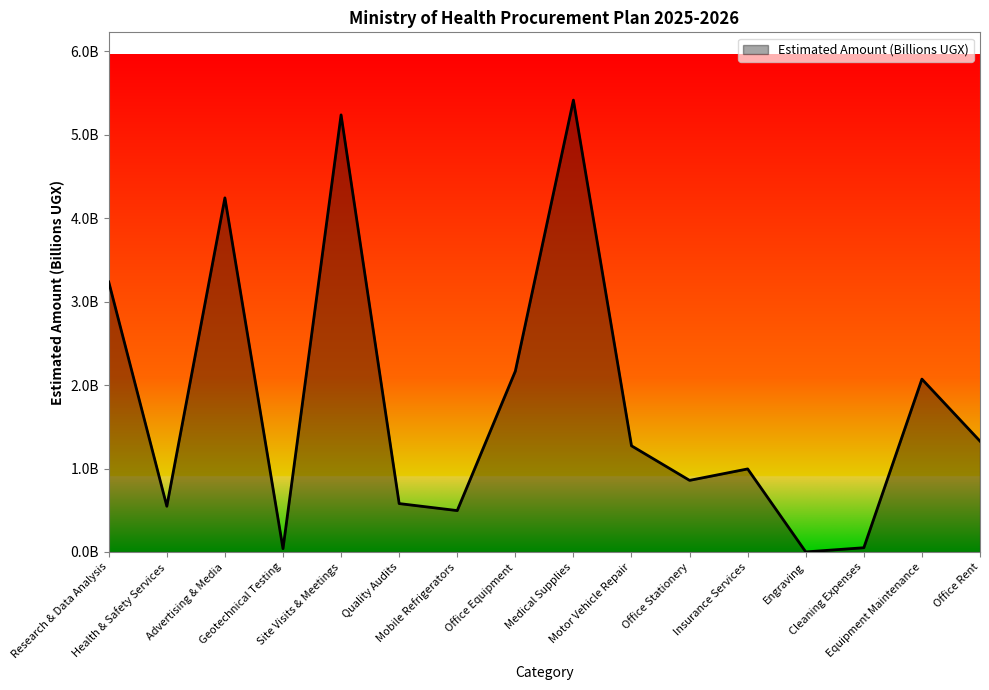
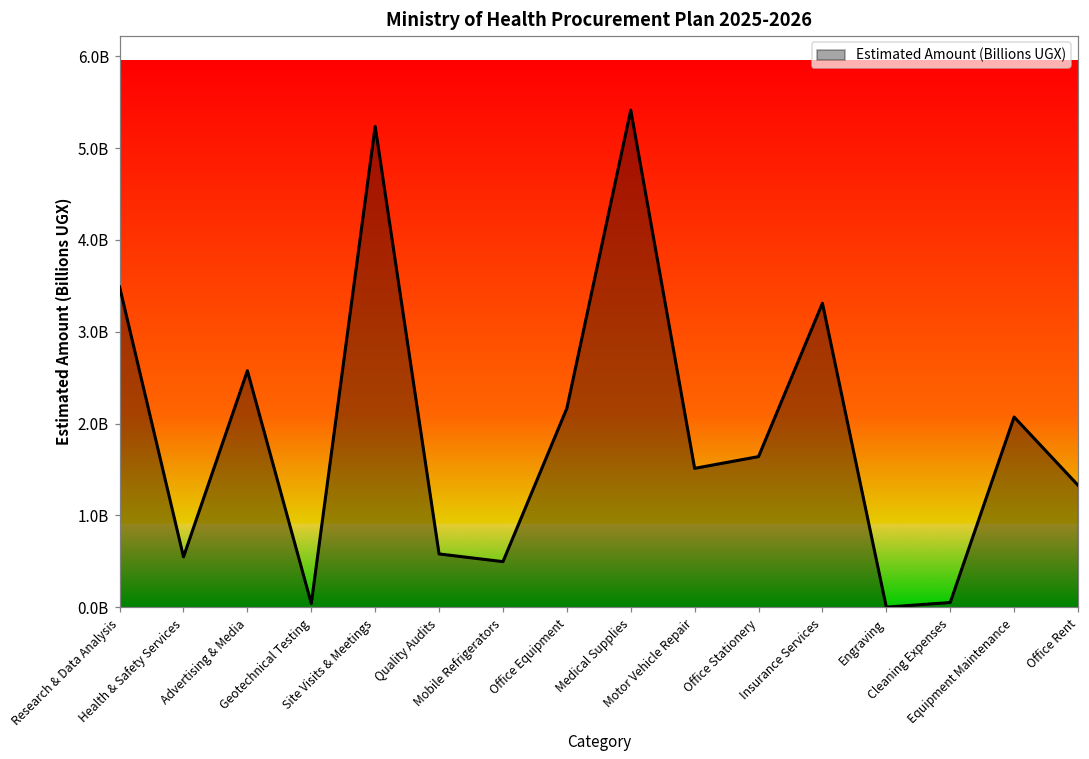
  {
-   "Research & Data Analysis": 3200000000,
+   "Research & Data Analysis": 3500000000,
    "Health & Safety Services": 500000000,
-   "Advertising & Media": 4200000000,
+   "Advertising & Media": 2600000000,
    "Geotechnical Testing": 0,
    "Site Visits & Meetings": 5200000000,
    "Quality Audits": 600000000,
    "Mobile Refrigerators": 500000000,
    "Office Equipment": 2200000000,
    "Medical Supplies": 5400000000,
-   "Motor Vehicle Repair": 1300000000,
-   "Office Stationery": 900000000,
-   "Insurance Services": 1000000000,
+   "Motor Vehicle Repair": 1500000000,
+   "Office Stationery": 1600000000,
+   "Insurance Services": 3300000000,
    "Engraving": 0,
    "Cleaning Expenses": 100000000,
    "Equipment Maintenance": 2100000000,
    "Office Rent": 1300000000
  }
